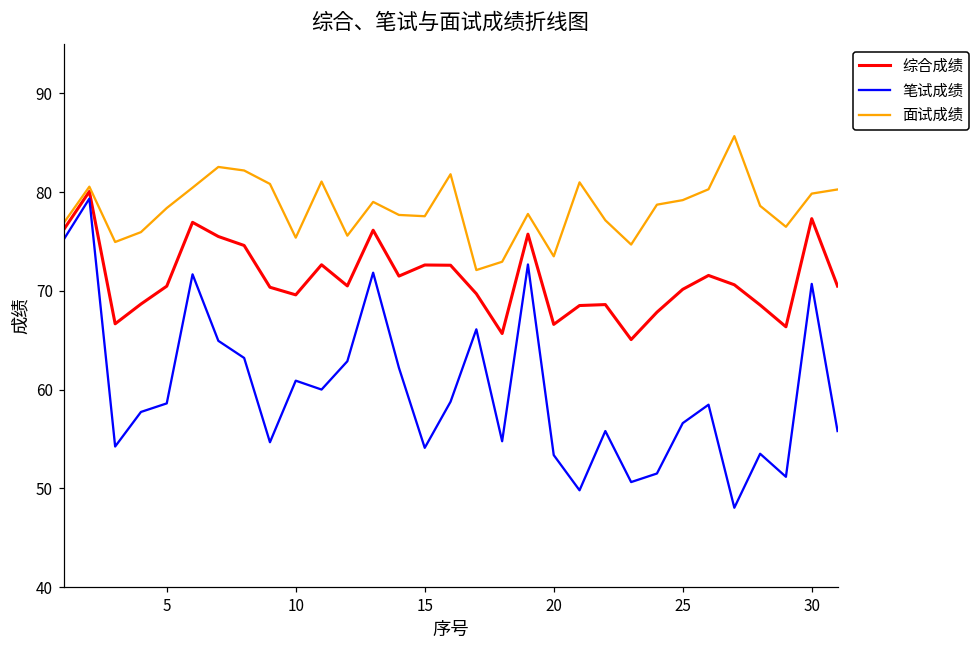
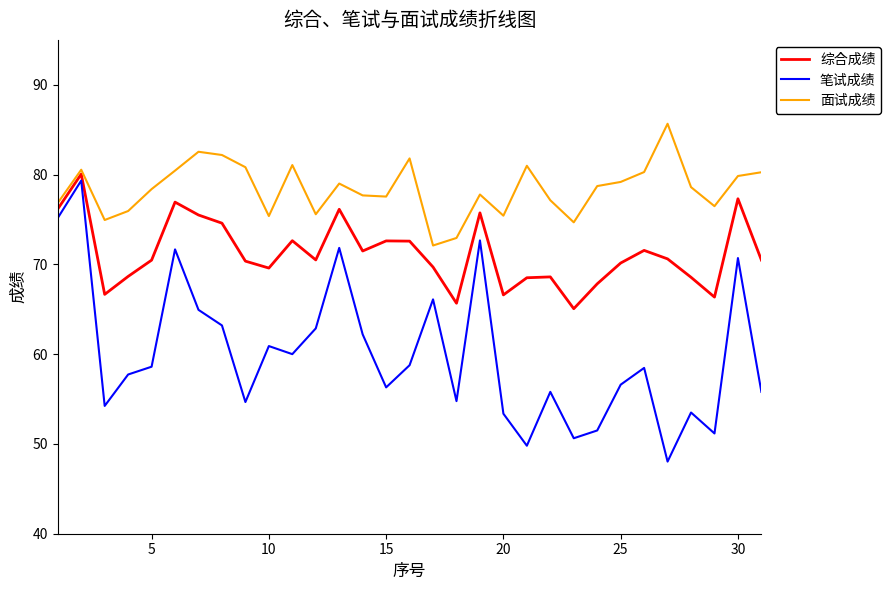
  {
    "综合成绩": {
      "5": 70,
      "10": 70,
      "15": 73,
      "20": 67,
      "25": 70,
      "30": 77
    },
    "笔试成绩": {
      "5": 59,
      "10": 61,
-     "15": 54,
+     "15": 56,
      "20": 53,
      "25": 57,
      "30": 71
    },
    "面试成绩": {
      "5": 78,
      "10": 75,
      "15": 78,
-     "20": 73,
+     "20": 75,
      "25": 79,
      "30": 80
    }
  }
